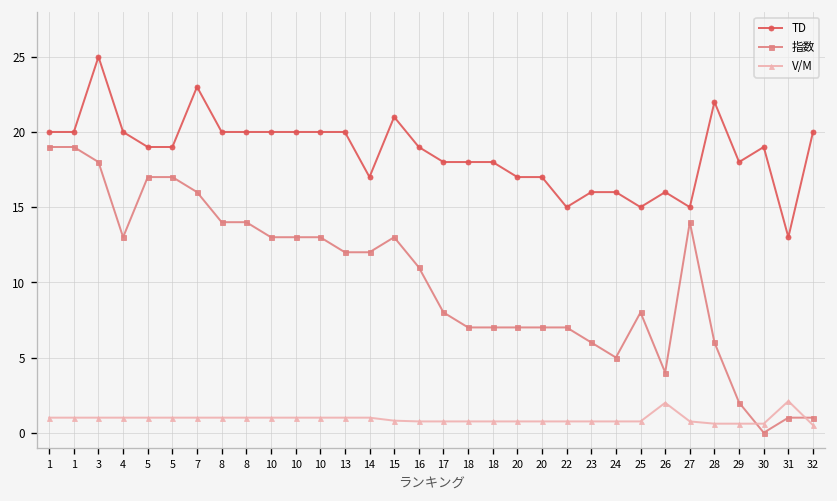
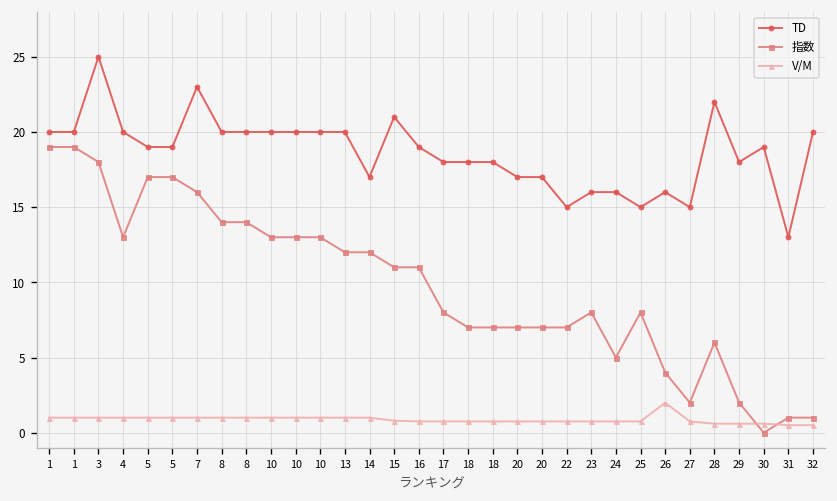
  {
    "TD": {
      "3": 25.0,
      "4": 20.0,
      "7": 23.0,
      "13": 20.0,
      "14": 17.0,
      "15": 21.0,
      "16": 19.0,
      "17": 18.0,
      "22": 15.0,
      "23": 16.0,
      "24": 16.0,
      "25": 15.0,
      "26": 16.0,
      "27": 15.0,
      "28": 22.0,
      "29": 18.0,
      "30": 19.0,
      "31": 13.0,
      "32": 20.0
    },
    "指数": {
      "3": 18,
      "4": 13,
      "7": 16,
      "13": 12,
      "14": 12,
-     "15": 13,
+     "15": 11,
      "16": 11,
      "17": 8,
      "22": 7,
-     "23": 6,
+     "23": 8,
      "24": 5,
      "25": 8,
      "26": 4,
-     "27": 14,
+     "27": 2,
      "28": 6,
      "29": 2,
      "30": 0,
      "31": 1,
      "32": 1
    },
    "V/M": {
      "3": 1.0,
      "4": 1.0,
      "7": 1.0,
      "13": 1.0,
      "14": 1.0,
      "15": 0.8,
      "16": 0.8,
      "17": 0.8,
      "22": 0.8,
      "23": 0.8,
      "24": 0.8,
      "25": 0.8,
      "26": 2.0,
      "27": 0.8,
      "28": 0.6,
      "29": 0.6,
      "30": 0.6,
-     "31": 2.1,
+     "31": 0.5,
      "32": 0.5
    }
  }
